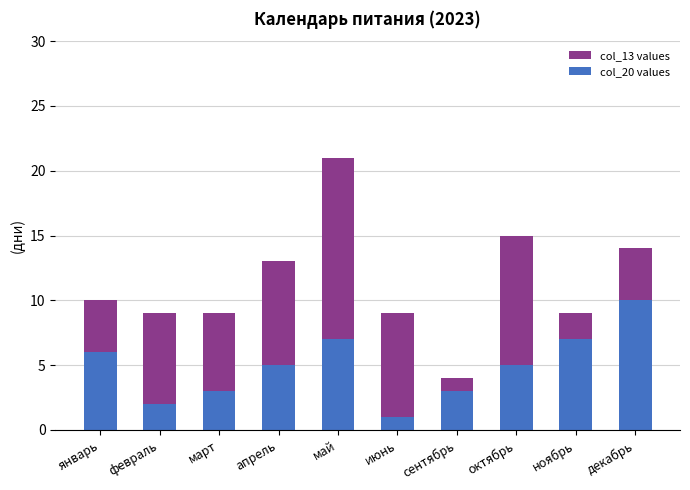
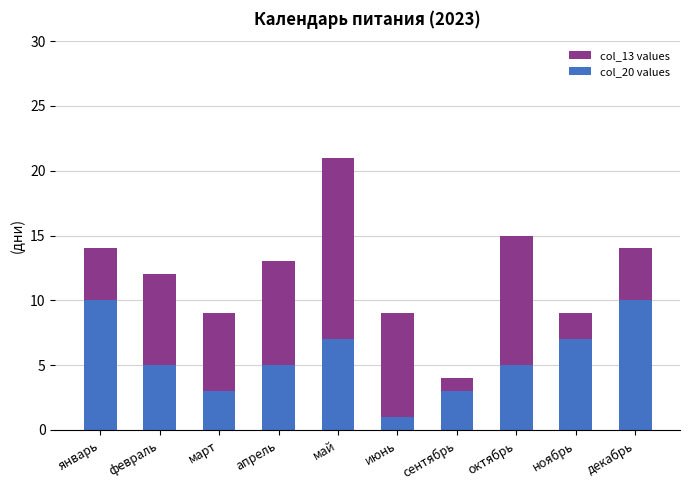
  {
    "col_20 values": {
-     "январь": 6,
-     "февраль": 2,
+     "январь": 10,
+     "февраль": 5,
      "март": 3,
      "апрель": 5,
      "май": 7,
      "июнь": 1,
      "сентябрь": 3,
      "октябрь": 5,
      "ноябрь": 7,
      "декабрь": 10
    },
    "col_13 values": {
      "январь": 4,
      "февраль": 7,
      "март": 6,
      "апрель": 8,
      "май": 14,
      "июнь": 8,
      "сентябрь": 1,
      "октябрь": 10,
      "ноябрь": 2,
      "декабрь": 4
    }
  }
